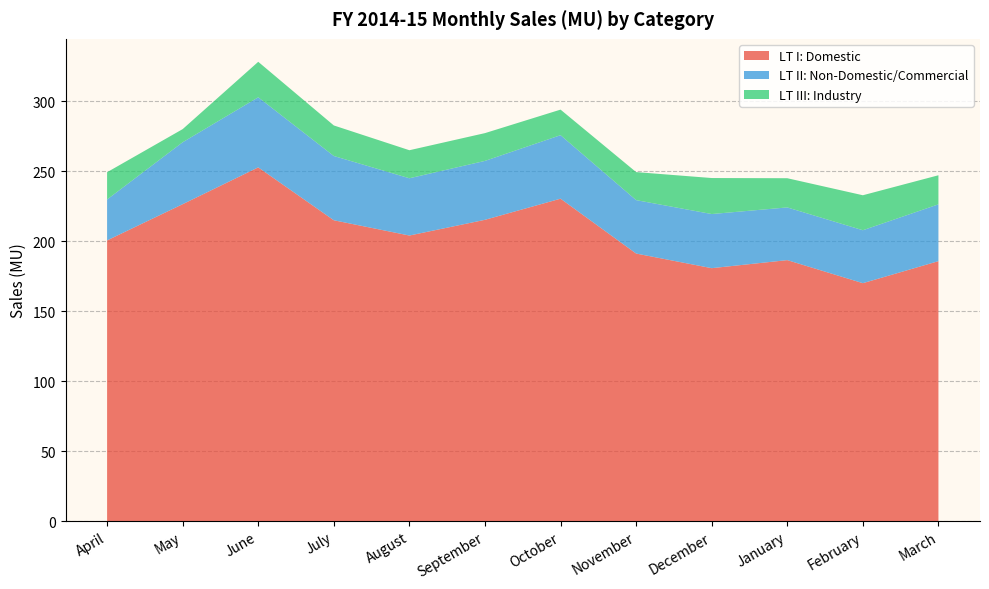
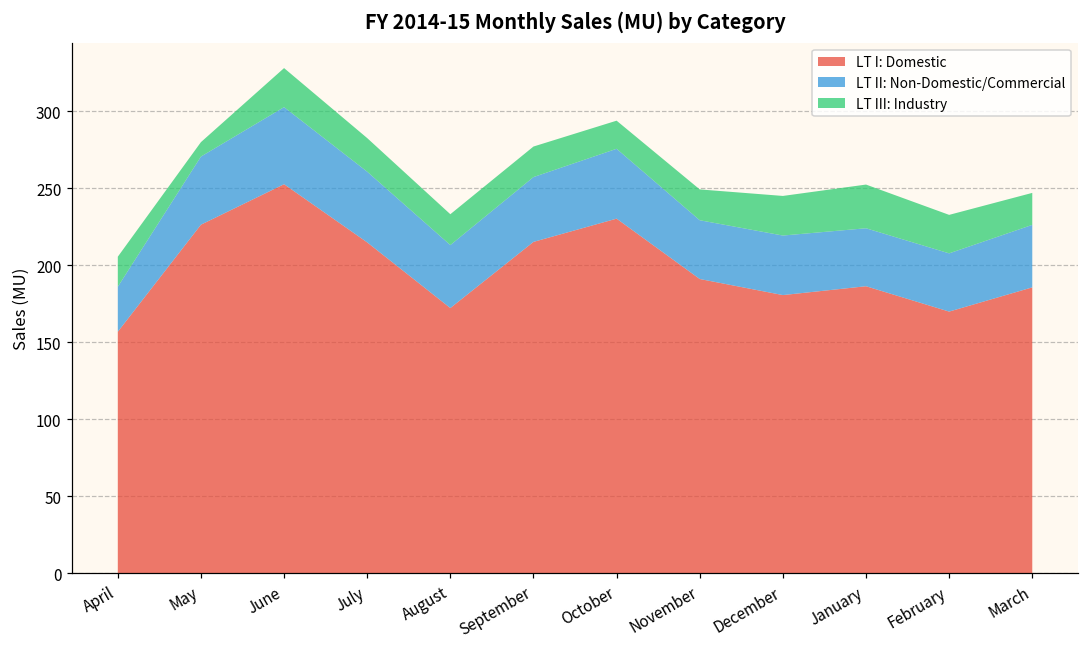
  {
    "LT I: Domestic": {
-     "April": 201,
+     "April": 157,
      "May": 226,
      "June": 253,
      "July": 215,
-     "August": 204,
+     "August": 172,
      "September": 215,
      "October": 230,
      "November": 191,
      "December": 181,
      "January": 186,
      "February": 170,
      "March": 186
    },
    "LT II: Non-Domestic/Commercial": {
      "April": 29,
      "May": 44,
      "June": 50,
      "July": 46,
      "August": 41,
      "September": 42,
      "October": 45,
      "November": 38,
      "December": 39,
      "January": 38,
      "February": 38,
      "March": 41
    },
    "LT III: Industry": {
      "April": 19,
      "May": 9,
      "June": 25,
      "July": 22,
      "August": 20,
      "September": 20,
      "October": 18,
      "November": 20,
      "December": 26,
-     "January": 21,
+     "January": 28,
      "February": 25,
      "March": 21
    }
  }
